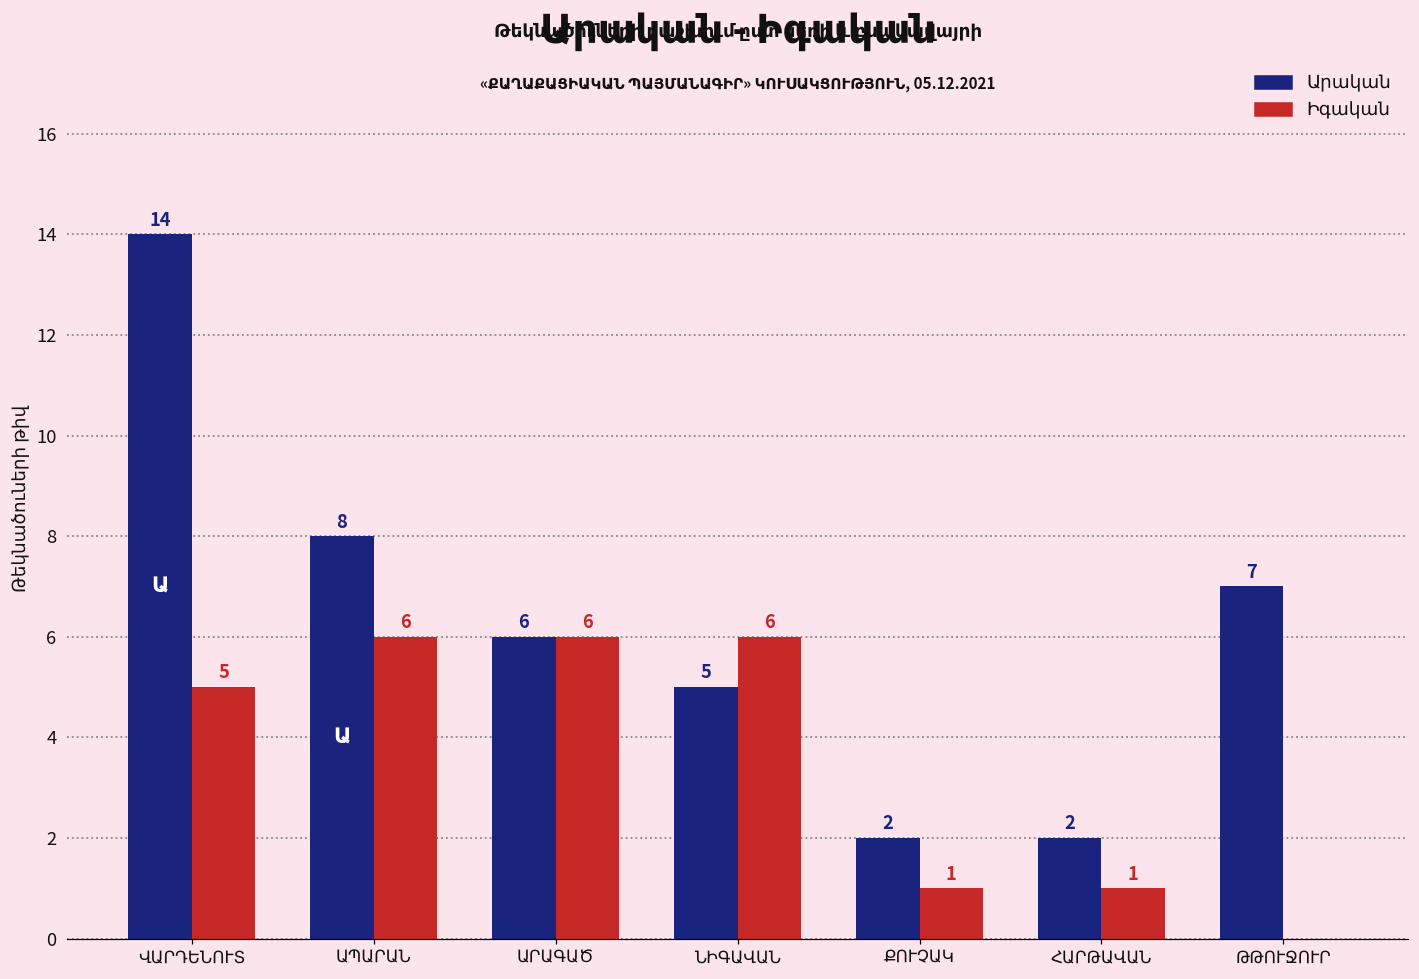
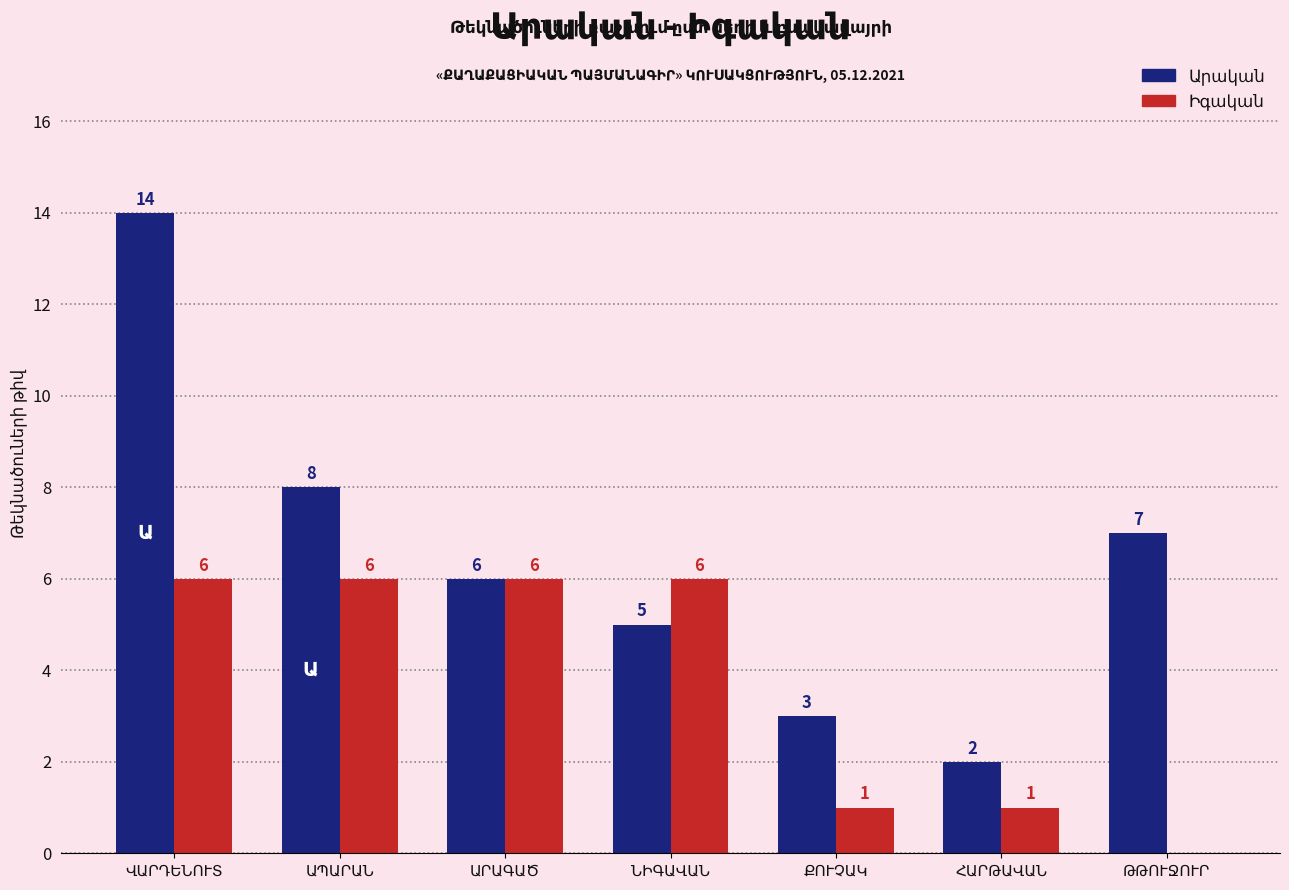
  {
    "Արական": {
      "ՎԱՐԴԵՆՈՒՏ": 14,
      "ԱՊԱՐԱՆ": 8,
      "ԱՐԱԳԱԾ": 6,
      "ՆԻԳԱՎԱՆ": 5,
-     "ՔՈՒՉԱԿ": 2,
+     "ՔՈՒՉԱԿ": 3,
      "ՀԱՐԹԱՎԱՆ": 2,
      "ԹԹՈՒՋՈՒՐ": 7
    },
    "Իգական": {
-     "ՎԱՐԴԵՆՈՒՏ": 5,
+     "ՎԱՐԴԵՆՈՒՏ": 6,
      "ԱՊԱՐԱՆ": 6,
      "ԱՐԱԳԱԾ": 6,
      "ՆԻԳԱՎԱՆ": 6,
      "ՔՈՒՉԱԿ": 1,
      "ՀԱՐԹԱՎԱՆ": 1
    }
  }
